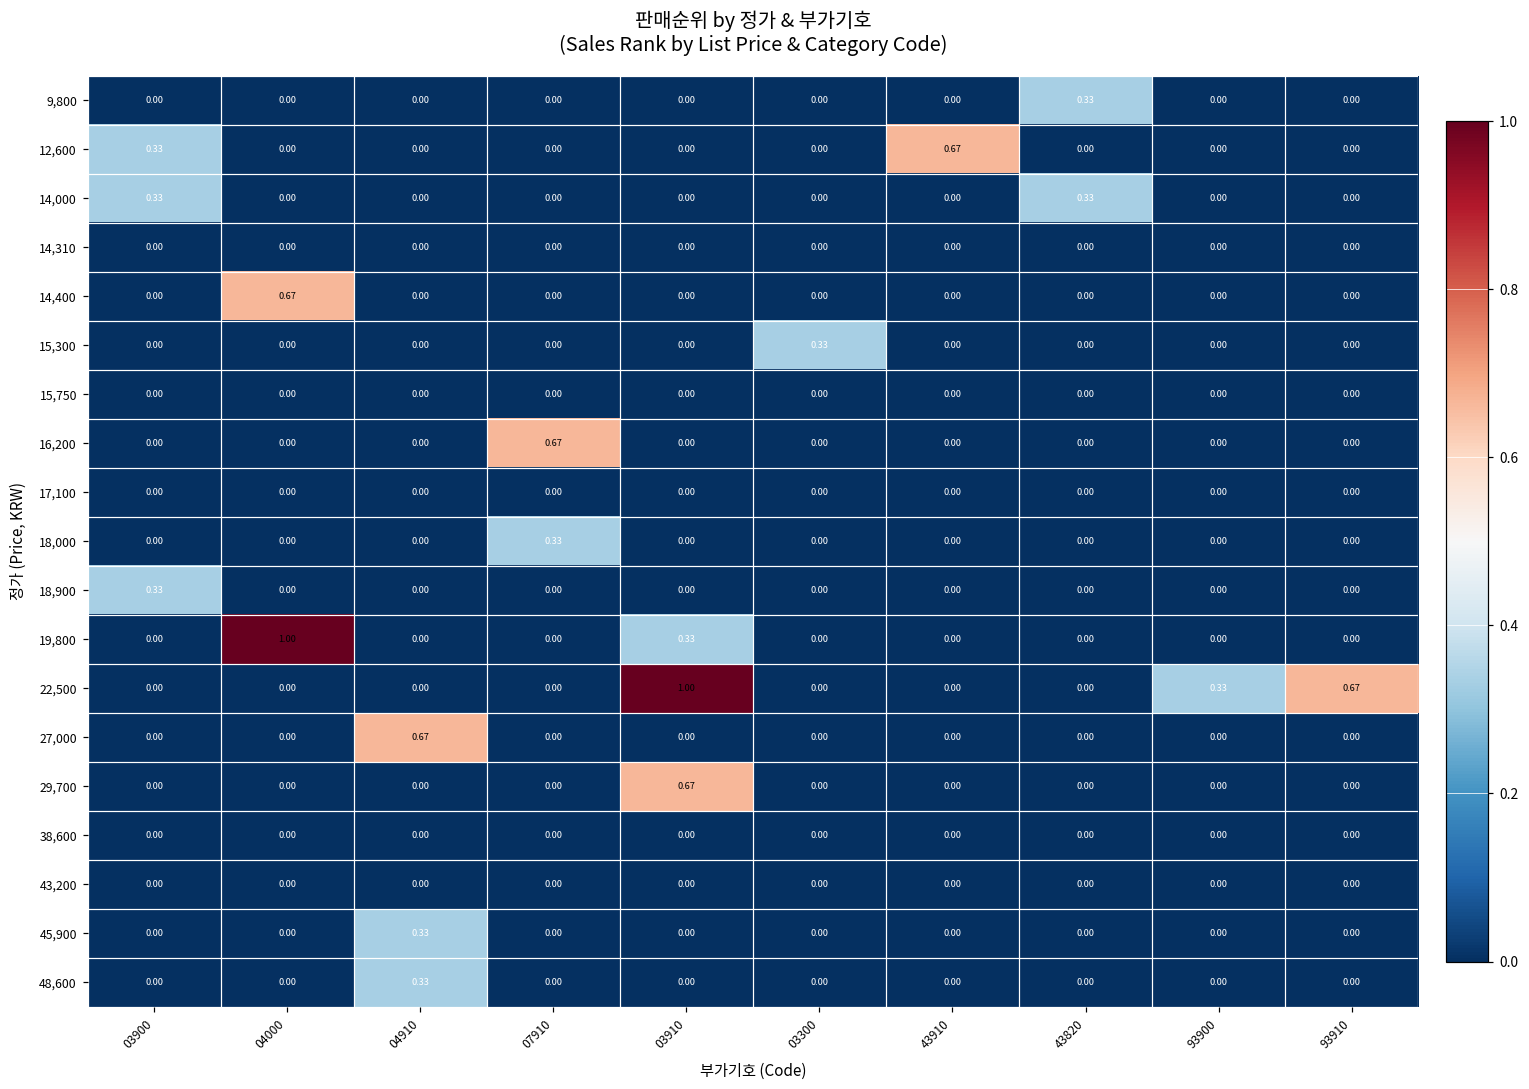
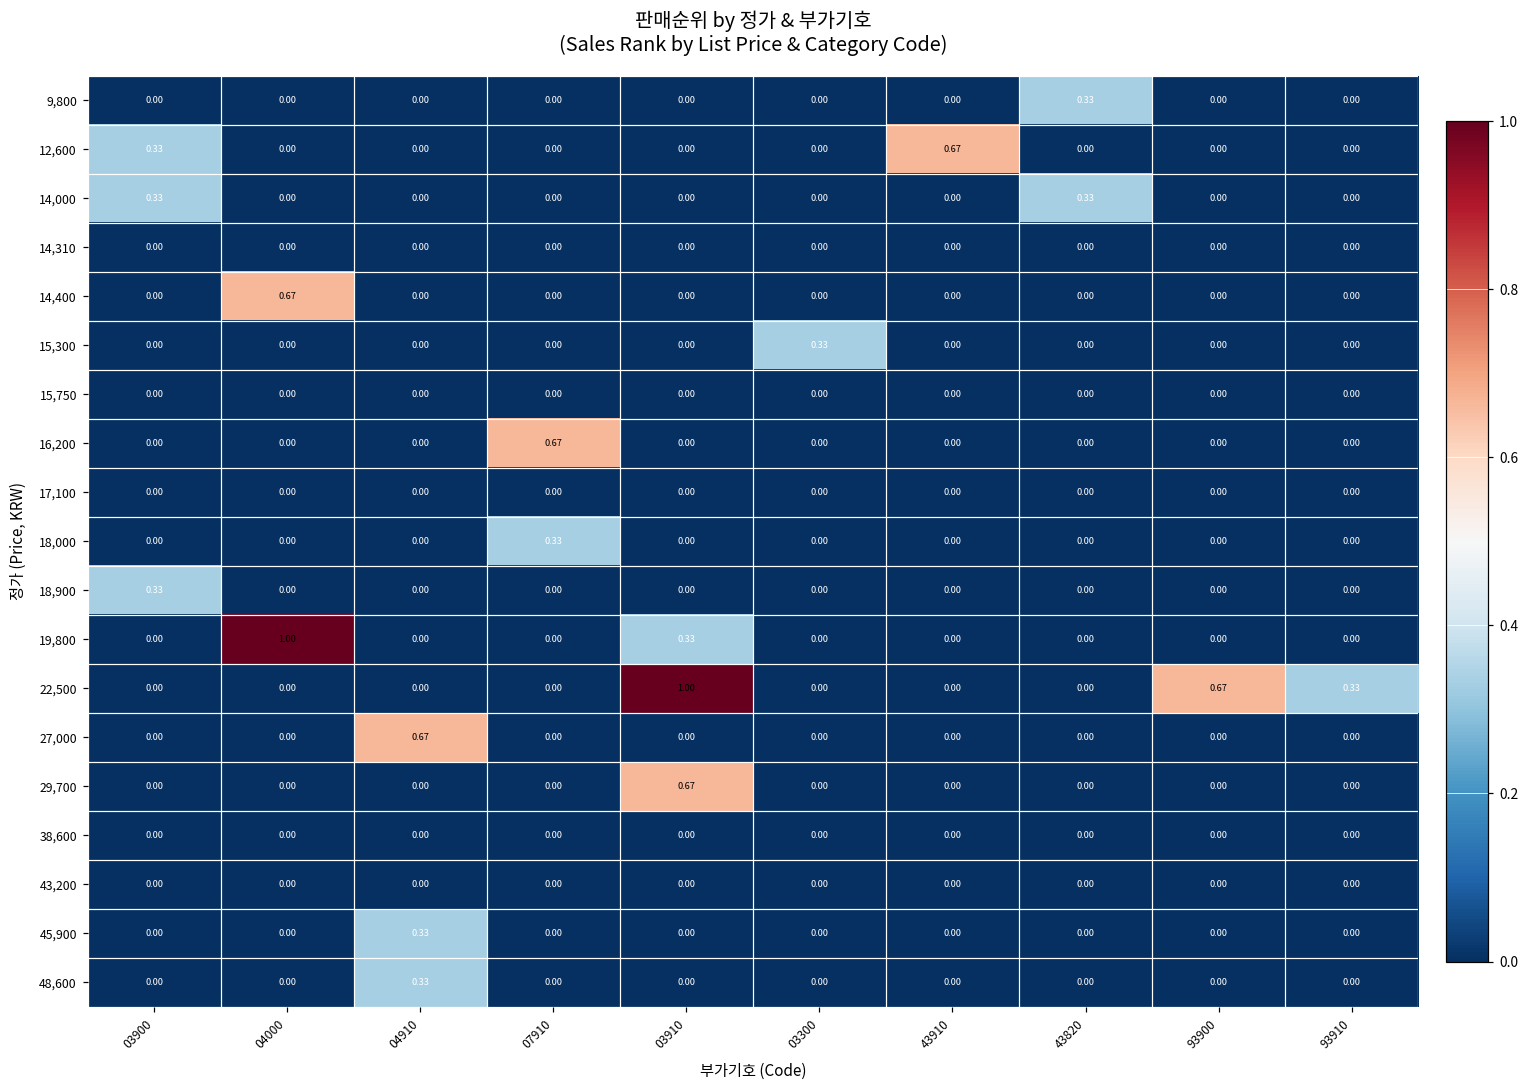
  {
    "9,800": {
      "03900": 0.00,
      "04000": 0.00,
      "04910": 0.00,
      "07910": 0.00,
      "03910": 0.00,
      "03300": 0.00,
      "43910": 0.00,
      "43820": 0.33,
      "93900": 0.00,
      "93910": 0.00
    },
    "12,600": {
      "03900": 0.33,
      "04000": 0.00,
      "04910": 0.00,
      "07910": 0.00,
      "03910": 0.00,
      "03300": 0.00,
      "43910": 0.67,
      "43820": 0.00,
      "93900": 0.00,
      "93910": 0.00
    },
    "14,000": {
      "03900": 0.33,
      "04000": 0.00,
      "04910": 0.00,
      "07910": 0.00,
      "03910": 0.00,
      "03300": 0.00,
      "43910": 0.00,
      "43820": 0.33,
      "93900": 0.00,
      "93910": 0.00
    },
    "14,310": {
      "03900": 0.00,
      "04000": 0.00,
      "04910": 0.00,
      "07910": 0.00,
      "03910": 0.00,
      "03300": 0.00,
      "43910": 0.00,
      "43820": 0.00,
      "93900": 0.00,
      "93910": 0.00
    },
    "14,400": {
      "03900": 0.00,
      "04000": 0.67,
      "04910": 0.00,
      "07910": 0.00,
      "03910": 0.00,
      "03300": 0.00,
      "43910": 0.00,
      "43820": 0.00,
      "93900": 0.00,
      "93910": 0.00
    },
    "15,300": {
      "03900": 0.00,
      "04000": 0.00,
      "04910": 0.00,
      "07910": 0.00,
      "03910": 0.00,
      "03300": 0.33,
      "43910": 0.00,
      "43820": 0.00,
      "93900": 0.00,
      "93910": 0.00
    },
    "15,750": {
      "03900": 0.00,
      "04000": 0.00,
      "04910": 0.00,
      "07910": 0.00,
      "03910": 0.00,
      "03300": 0.00,
      "43910": 0.00,
      "43820": 0.00,
      "93900": 0.00,
      "93910": 0.00
    },
    "16,200": {
      "03900": 0.00,
      "04000": 0.00,
      "04910": 0.00,
      "07910": 0.67,
      "03910": 0.00,
      "03300": 0.00,
      "43910": 0.00,
      "43820": 0.00,
      "93900": 0.00,
      "93910": 0.00
    },
    "17,100": {
      "03900": 0.00,
      "04000": 0.00,
      "04910": 0.00,
      "07910": 0.00,
      "03910": 0.00,
      "03300": 0.00,
      "43910": 0.00,
      "43820": 0.00,
      "93900": 0.00,
      "93910": 0.00
    },
    "18,000": {
      "03900": 0.00,
      "04000": 0.00,
      "04910": 0.00,
      "07910": 0.33,
      "03910": 0.00,
      "03300": 0.00,
      "43910": 0.00,
      "43820": 0.00,
      "93900": 0.00,
      "93910": 0.00
    },
    "18,900": {
      "03900": 0.33,
      "04000": 0.00,
      "04910": 0.00,
      "07910": 0.00,
      "03910": 0.00,
      "03300": 0.00,
      "43910": 0.00,
      "43820": 0.00,
      "93900": 0.00,
      "93910": 0.00
    },
    "19,800": {
      "03900": 0.00,
      "04000": 1.00,
      "04910": 0.00,
      "07910": 0.00,
      "03910": 0.33,
      "03300": 0.00,
      "43910": 0.00,
      "43820": 0.00,
      "93900": 0.00,
      "93910": 0.00
    },
    "22,500": {
      "03900": 0.00,
      "04000": 0.00,
      "04910": 0.00,
      "07910": 0.00,
      "03910": 1.00,
      "03300": 0.00,
      "43910": 0.00,
      "43820": 0.00,
-     "93900": 0.33,
-     "93910": 0.67
+     "93900": 0.67,
+     "93910": 0.33
    },
    "27,000": {
      "03900": 0.00,
      "04000": 0.00,
      "04910": 0.67,
      "07910": 0.00,
      "03910": 0.00,
      "03300": 0.00,
      "43910": 0.00,
      "43820": 0.00,
      "93900": 0.00,
      "93910": 0.00
    },
    "29,700": {
      "03900": 0.00,
      "04000": 0.00,
      "04910": 0.00,
      "07910": 0.00,
      "03910": 0.67,
      "03300": 0.00,
      "43910": 0.00,
      "43820": 0.00,
      "93900": 0.00,
      "93910": 0.00
    },
    "38,600": {
      "03900": 0.00,
      "04000": 0.00,
      "04910": 0.00,
      "07910": 0.00,
      "03910": 0.00,
      "03300": 0.00,
      "43910": 0.00,
      "43820": 0.00,
      "93900": 0.00,
      "93910": 0.00
    },
    "43,200": {
      "03900": 0.00,
      "04000": 0.00,
      "04910": 0.00,
      "07910": 0.00,
      "03910": 0.00,
      "03300": 0.00,
      "43910": 0.00,
      "43820": 0.00,
      "93900": 0.00,
      "93910": 0.00
    },
    "45,900": {
      "03900": 0.00,
      "04000": 0.00,
      "04910": 0.33,
      "07910": 0.00,
      "03910": 0.00,
      "03300": 0.00,
      "43910": 0.00,
      "43820": 0.00,
      "93900": 0.00,
      "93910": 0.00
    },
    "48,600": {
      "03900": 0.00,
      "04000": 0.00,
      "04910": 0.33,
      "07910": 0.00,
      "03910": 0.00,
      "03300": 0.00,
      "43910": 0.00,
      "43820": 0.00,
      "93900": 0.00,
      "93910": 0.00
    }
  }
